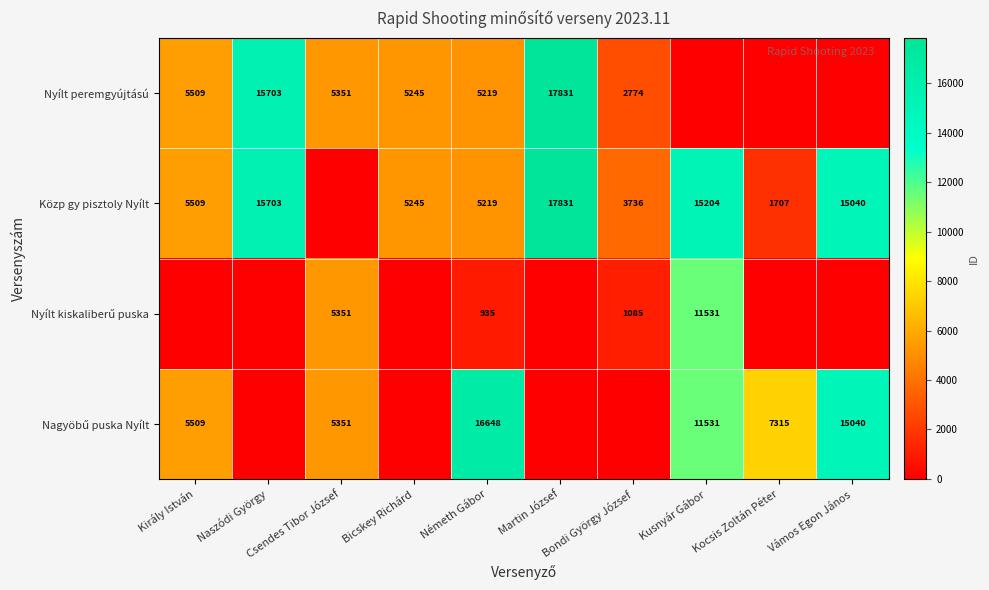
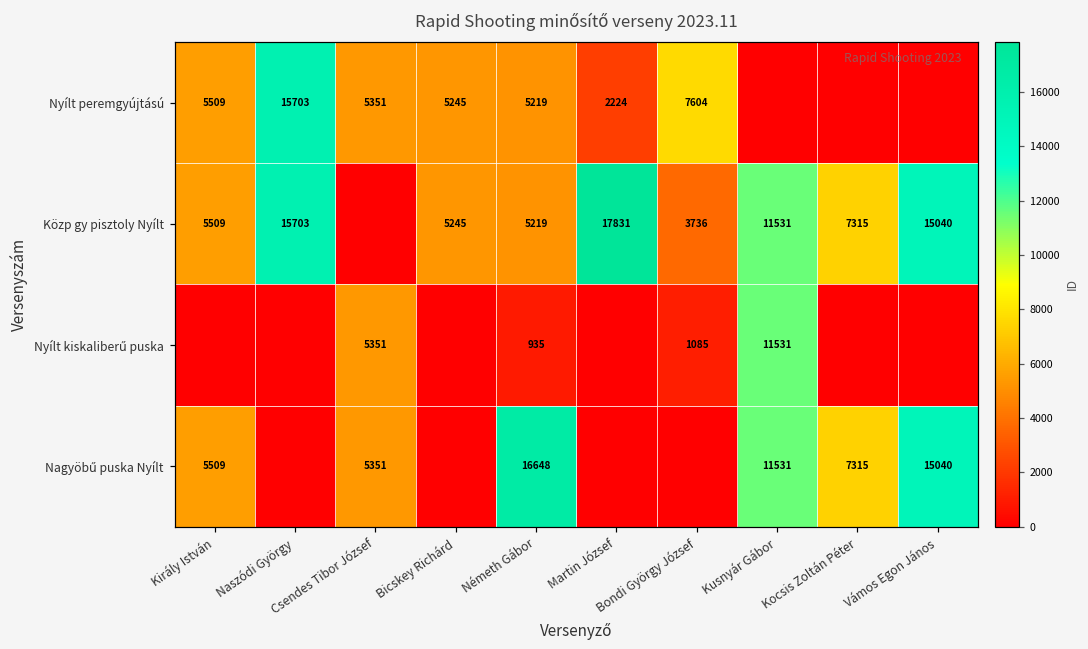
  {
    "Nyílt peremgyújtású": {
      "Király István": 5509,
      "Naszódi György": 15703,
      "Csendes Tibor József": 5351,
      "Bicskey Richárd": 5245,
      "Németh Gábor": 5219,
-     "Martin József": 17831,
-     "Bondi György József": 2774,
+     "Martin József": 2224,
+     "Bondi György József": 7604,
      "Vámos Egon János": 2023
    },
    "Közp gy pisztoly Nyílt": {
      "Király István": 5509,
      "Naszódi György": 15703,
      "Bicskey Richárd": 5245,
      "Németh Gábor": 5219,
      "Martin József": 17831,
      "Bondi György József": 3736,
-     "Kusnyár Gábor": 15204,
-     "Kocsis Zoltán Péter": 1707,
+     "Kusnyár Gábor": 11531,
+     "Kocsis Zoltán Péter": 7315,
      "Vámos Egon János": 15040
    },
    "Nyílt kiskaliberű puska": {
      "Csendes Tibor József": 5351,
      "Németh Gábor": 935,
      "Bondi György József": 1085,
      "Kusnyár Gábor": 11531
    },
    "Nagyöbű puska Nyílt": {
      "Király István": 5509,
      "Csendes Tibor József": 5351,
      "Németh Gábor": 16648,
      "Kusnyár Gábor": 11531,
      "Kocsis Zoltán Péter": 7315,
      "Vámos Egon János": 15040
    }
  }
